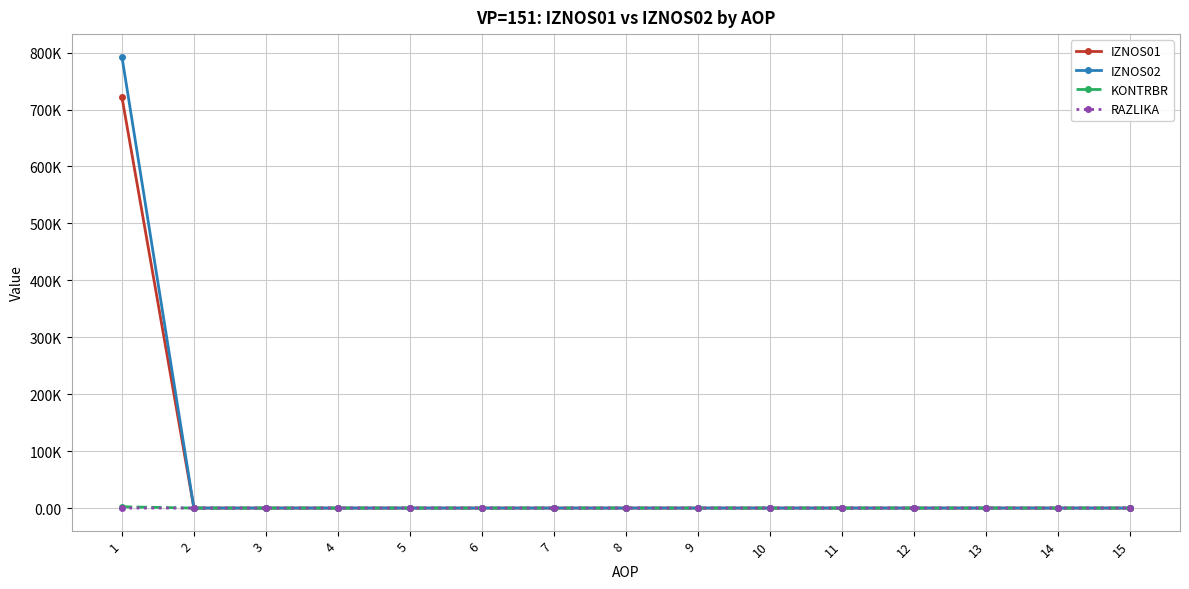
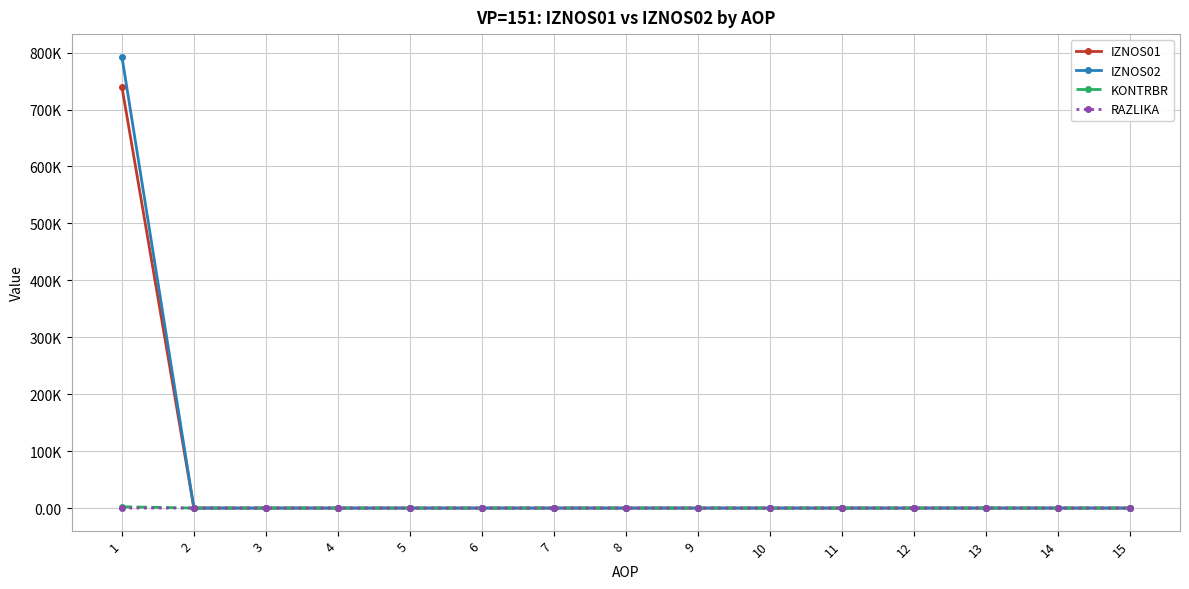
  {
    "IZNOS01": {
-     "1": 720000
+     "1": 740000
    },
    "IZNOS02": {
      "1": 790000
    }
  }
